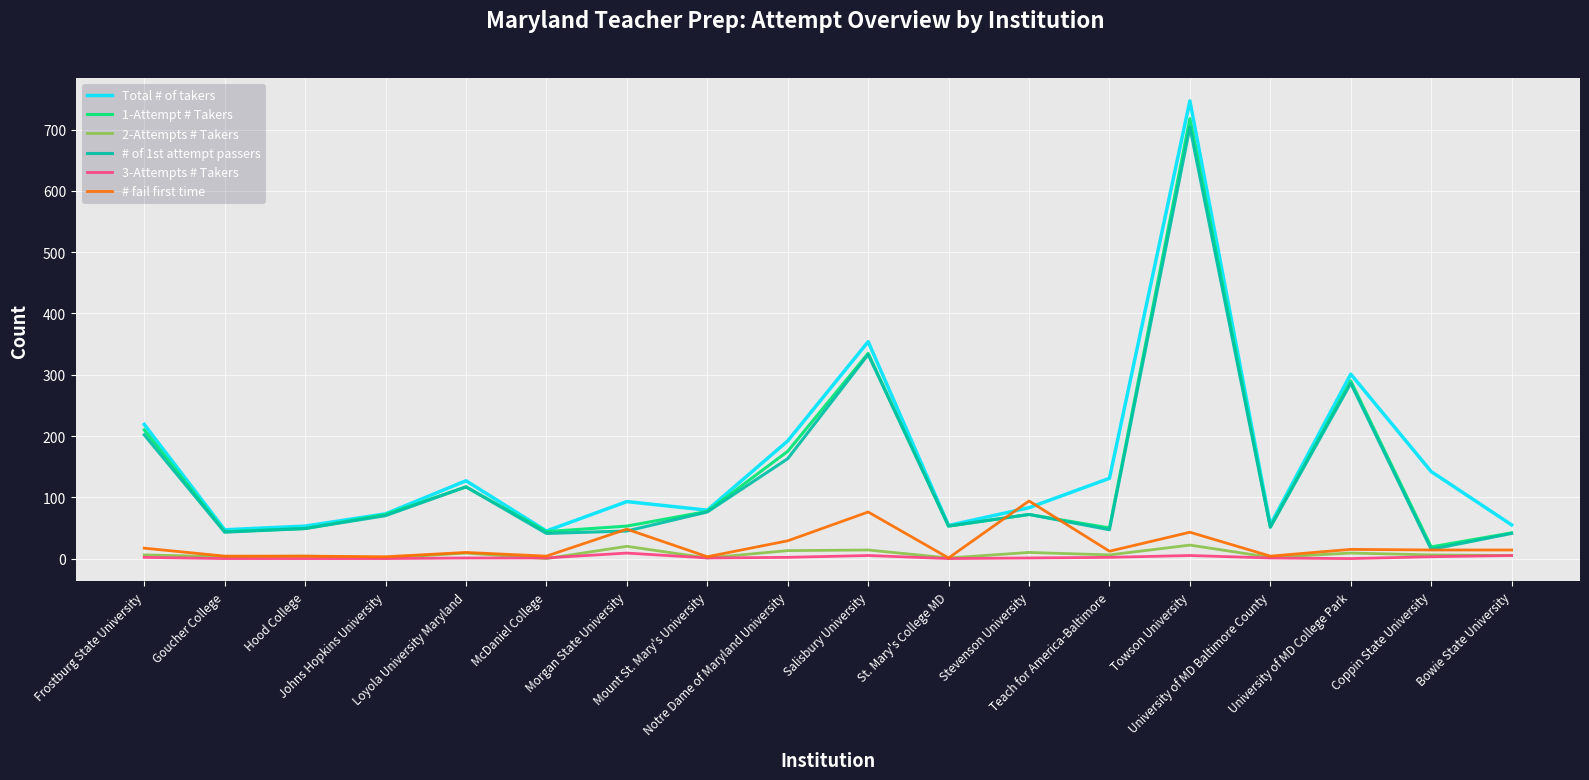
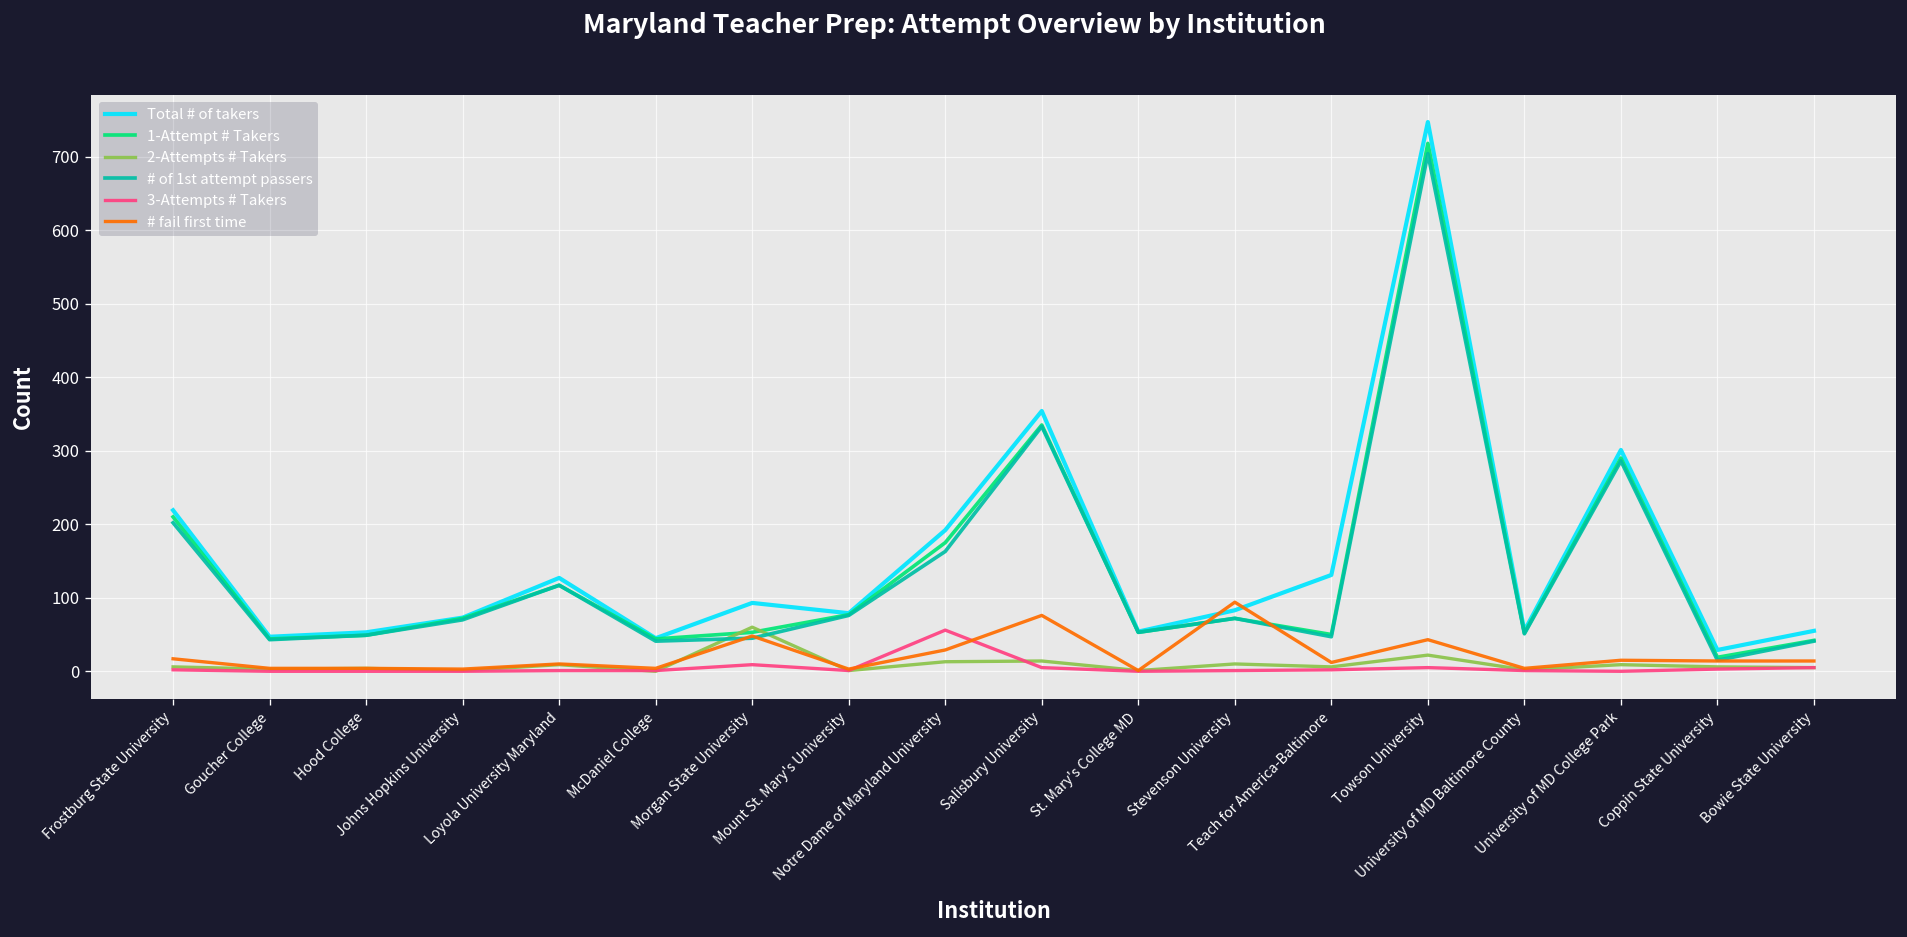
  {
    "Total # of takers": {
      "Frostburg State University": 220,
      "Loyola University Maryland": 130,
      "Morgan State University": 90,
      "Notre Dame of Maryland University": 190,
      "Salisbury University": 350,
      "Stevenson University": 80,
      "Teach for America-Baltimore": 130,
      "Towson University": 750,
      "University of MD College Park": 300,
-     "Coppin State University": 140,
+     "Coppin State University": 30,
      "Bowie State University": 60
    },
    "1-Attempt # Takers": {
      "Frostburg State University": 210,
      "Morgan State University": 50,
      "Notre Dame of Maryland University": 180,
      "Towson University": 720
    },
    "2-Attempts # Takers": {
-     "Morgan State University": 20,
+     "Morgan State University": 60,
      "Notre Dame of Maryland University": 10,
      "Salisbury University": 10,
      "Stevenson University": 10,
      "Towson University": 20,
      "University of MD College Park": 10
    },
    "# of 1st attempt passers": {
      "Frostburg State University": 200,
      "Notre Dame of Maryland University": 160,
      "Towson University": 700
    },
    "3-Attempts # Takers": {
      "Loyola University Maryland": 0,
      "Morgan State University": 10,
-     "Notre Dame of Maryland University": 0,
+     "Notre Dame of Maryland University": 60,
      "Salisbury University": 10,
      "Stevenson University": 0,
      "Towson University": 10,
      "University of MD College Park": 0
    },
    "# fail first time": {
      "Frostburg State University": 20,
      "Notre Dame of Maryland University": 30,
      "Salisbury University": 80,
      "Stevenson University": 90,
      "Teach for America-Baltimore": 10,
      "Towson University": 40,
      "University of MD College Park": 20,
      "Bowie State University": 10
    }
  }
